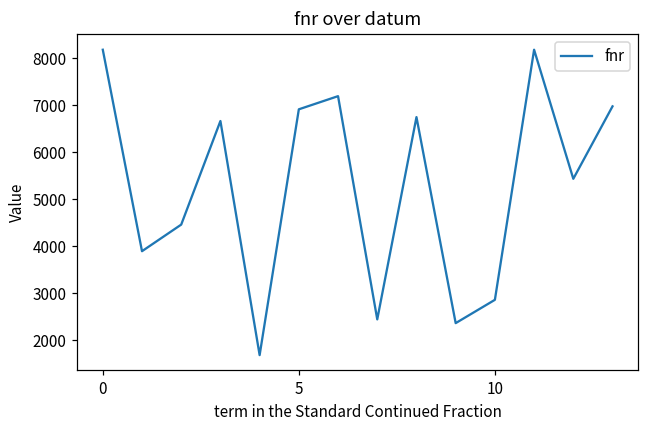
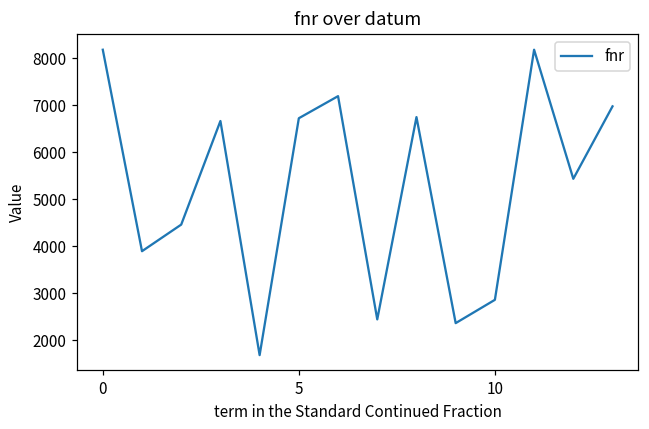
  {
    "0": 8200,
-   "5": 6900,
+   "5": 6700,
    "10": 2900
  }
